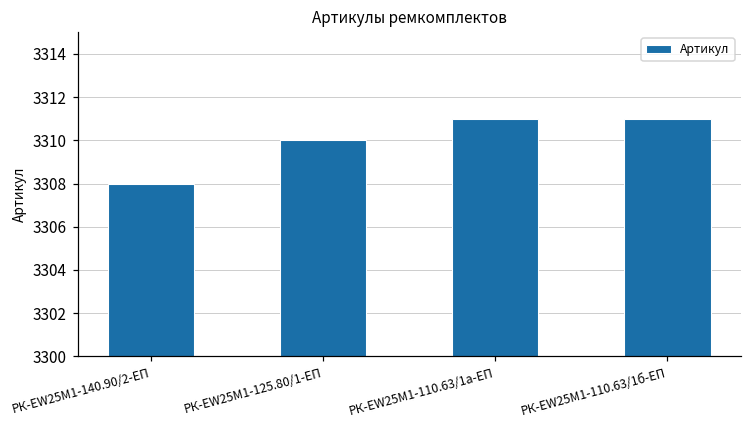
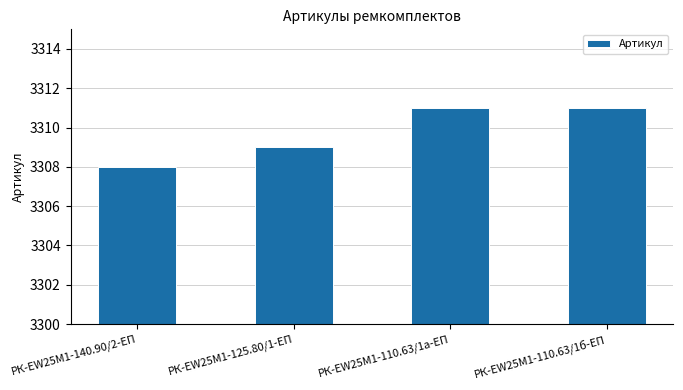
  {
    "РК-EW25M1-140.90/2-ЕП": 3308,
-   "РК-EW25M1-125.80/1-ЕП": 3310,
+   "РК-EW25M1-125.80/1-ЕП": 3309,
    "РК-EW25M1-110.63/1а-ЕП": 3311,
    "РК-EW25M1-110.63/1б-ЕП": 3311
  }
